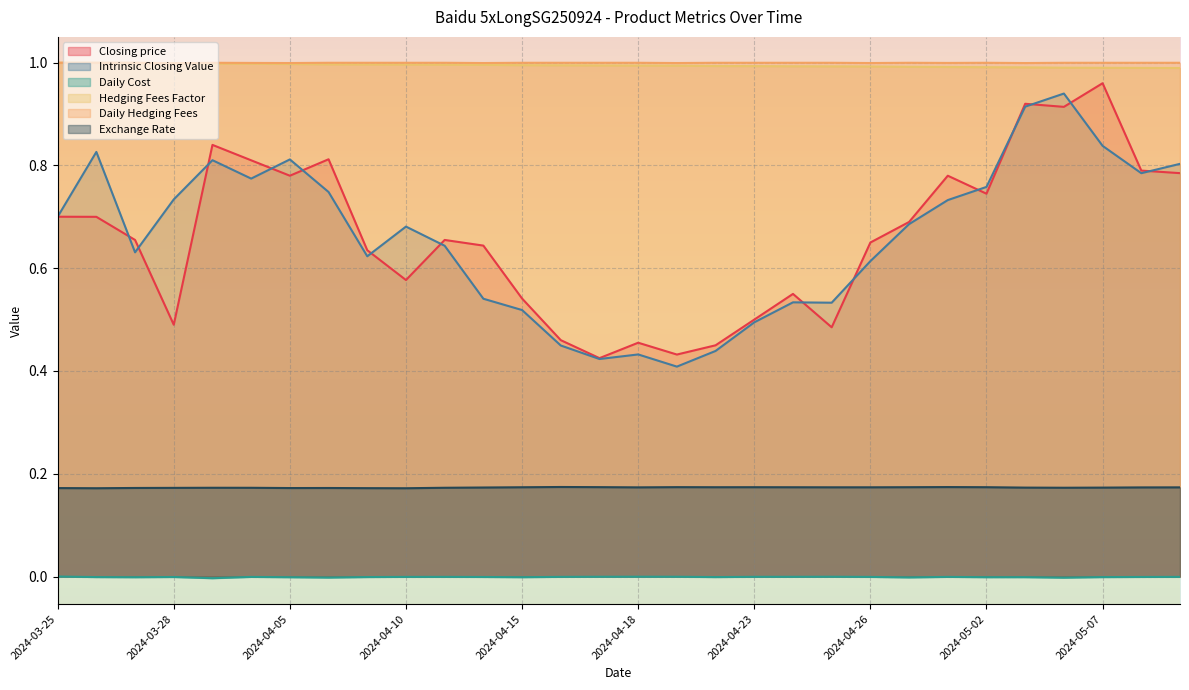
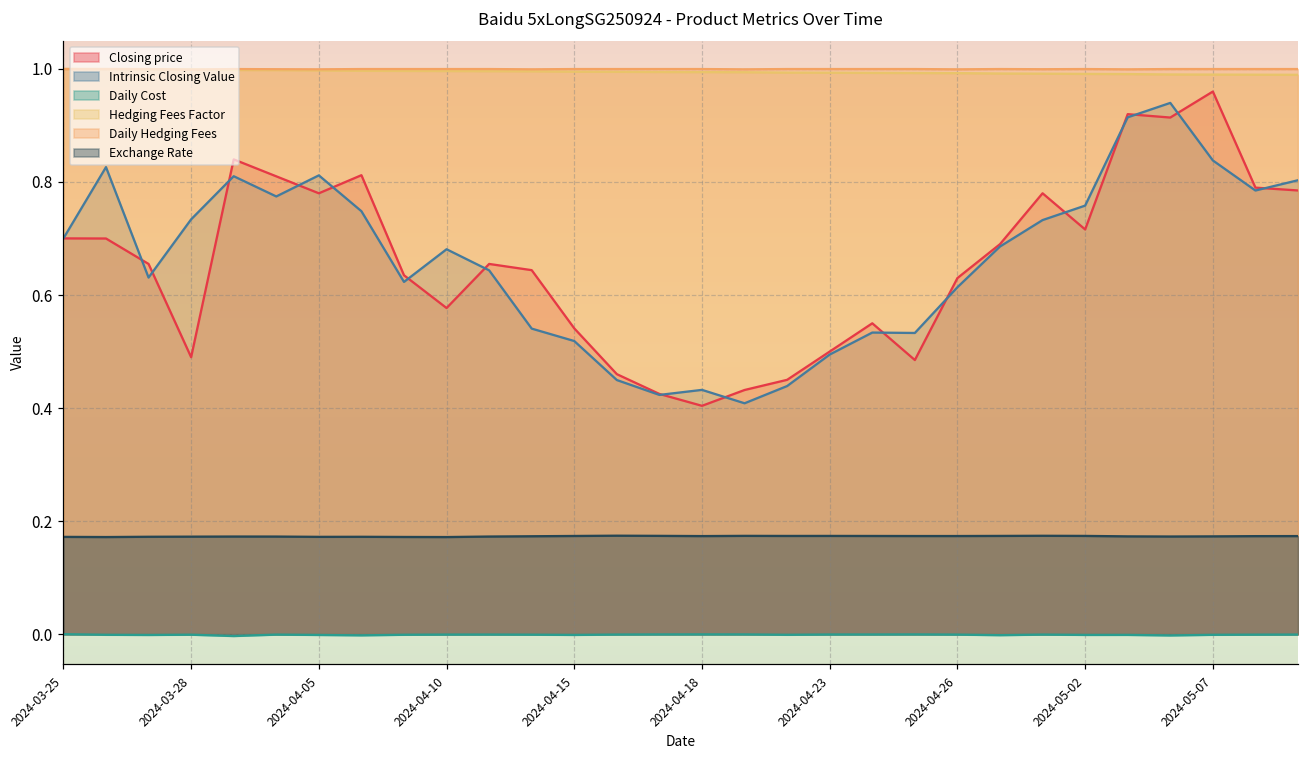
  {
    "Closing price": {
      "2024-03-28": 0.49,
      "2024-04-05": 0.78,
      "2024-04-10": 0.58,
      "2024-04-15": 0.54,
-     "2024-04-18": 0.46,
+     "2024-04-18": 0.40,
      "2024-04-23": 0.50,
-     "2024-04-26": 0.65,
-     "2024-05-02": 0.75,
+     "2024-04-26": 0.63,
+     "2024-05-02": 0.72,
      "2024-05-07": 0.96
    }
  }
